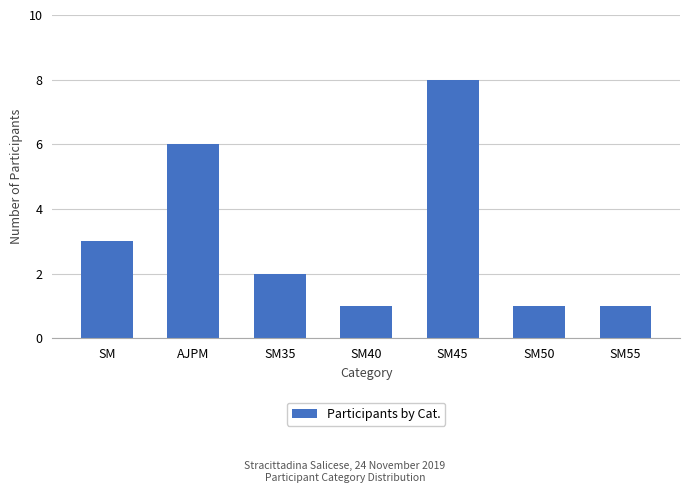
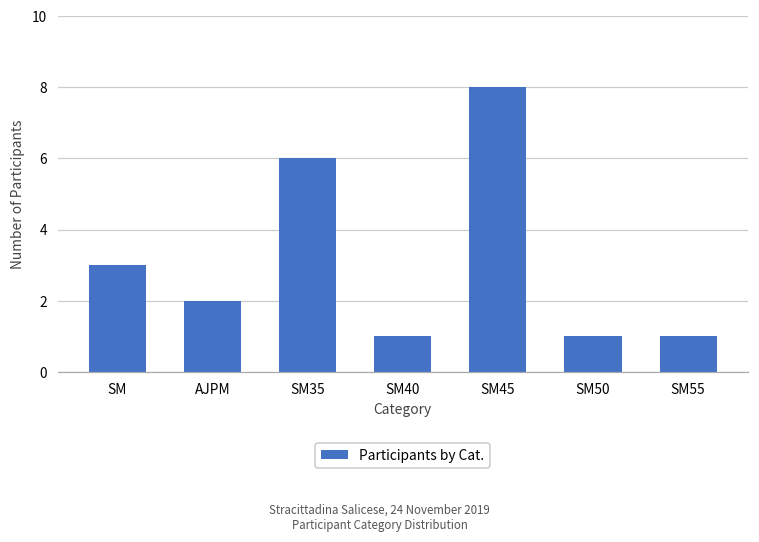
  {
    "SM": 3,
-   "AJPM": 6,
-   "SM35": 2,
+   "AJPM": 2,
+   "SM35": 6,
    "SM40": 1,
    "SM45": 8,
    "SM50": 1,
    "SM55": 1
  }
